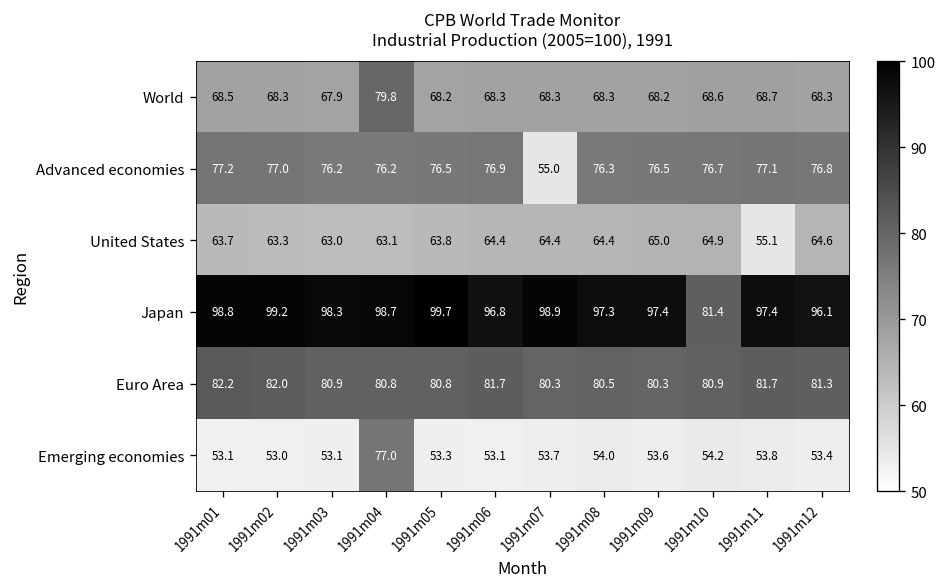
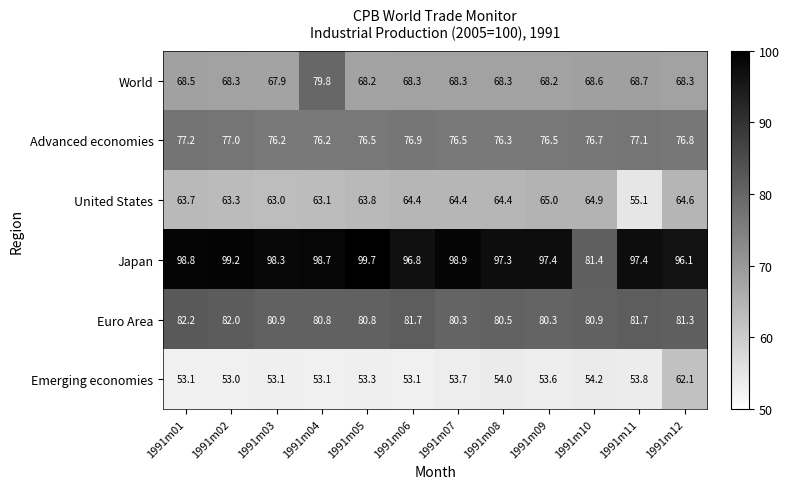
  {
    "World": {
      "1991m01": 68.5,
      "1991m02": 68.3,
      "1991m03": 67.9,
      "1991m04": 79.8,
      "1991m05": 68.2,
      "1991m06": 68.3,
      "1991m07": 68.3,
      "1991m08": 68.3,
      "1991m09": 68.2,
      "1991m10": 68.6,
      "1991m11": 68.7,
      "1991m12": 68.3
    },
    "Advanced economies": {
      "1991m01": 77.2,
      "1991m02": 77.0,
      "1991m03": 76.2,
      "1991m04": 76.2,
      "1991m05": 76.5,
      "1991m06": 76.9,
-     "1991m07": 55.0,
+     "1991m07": 76.5,
      "1991m08": 76.3,
      "1991m09": 76.5,
      "1991m10": 76.7,
      "1991m11": 77.1,
      "1991m12": 76.8
    },
    "United States": {
      "1991m01": 63.7,
      "1991m02": 63.3,
      "1991m03": 63.0,
      "1991m04": 63.1,
      "1991m05": 63.8,
      "1991m06": 64.4,
      "1991m07": 64.4,
      "1991m08": 64.4,
      "1991m09": 65.0,
      "1991m10": 64.9,
      "1991m11": 55.1,
      "1991m12": 64.6
    },
    "Japan": {
      "1991m01": 98.8,
      "1991m02": 99.2,
      "1991m03": 98.3,
      "1991m04": 98.7,
      "1991m05": 99.7,
      "1991m06": 96.8,
      "1991m07": 98.9,
      "1991m08": 97.3,
      "1991m09": 97.4,
      "1991m10": 81.4,
      "1991m11": 97.4,
      "1991m12": 96.1
    },
    "Euro Area": {
      "1991m01": 82.2,
      "1991m02": 82.0,
      "1991m03": 80.9,
      "1991m04": 80.8,
      "1991m05": 80.8,
      "1991m06": 81.7,
      "1991m07": 80.3,
      "1991m08": 80.5,
      "1991m09": 80.3,
      "1991m10": 80.9,
      "1991m11": 81.7,
      "1991m12": 81.3
    },
    "Emerging economies": {
      "1991m01": 53.1,
      "1991m02": 53.0,
      "1991m03": 53.1,
-     "1991m04": 77.0,
+     "1991m04": 53.1,
      "1991m05": 53.3,
      "1991m06": 53.1,
      "1991m07": 53.7,
      "1991m08": 54.0,
      "1991m09": 53.6,
      "1991m10": 54.2,
      "1991m11": 53.8,
-     "1991m12": 53.4
+     "1991m12": 62.1
    }
  }
